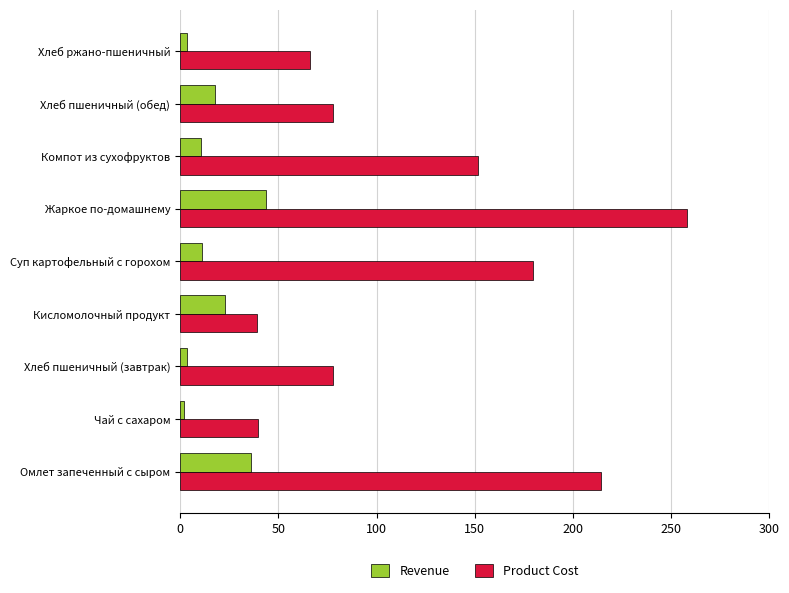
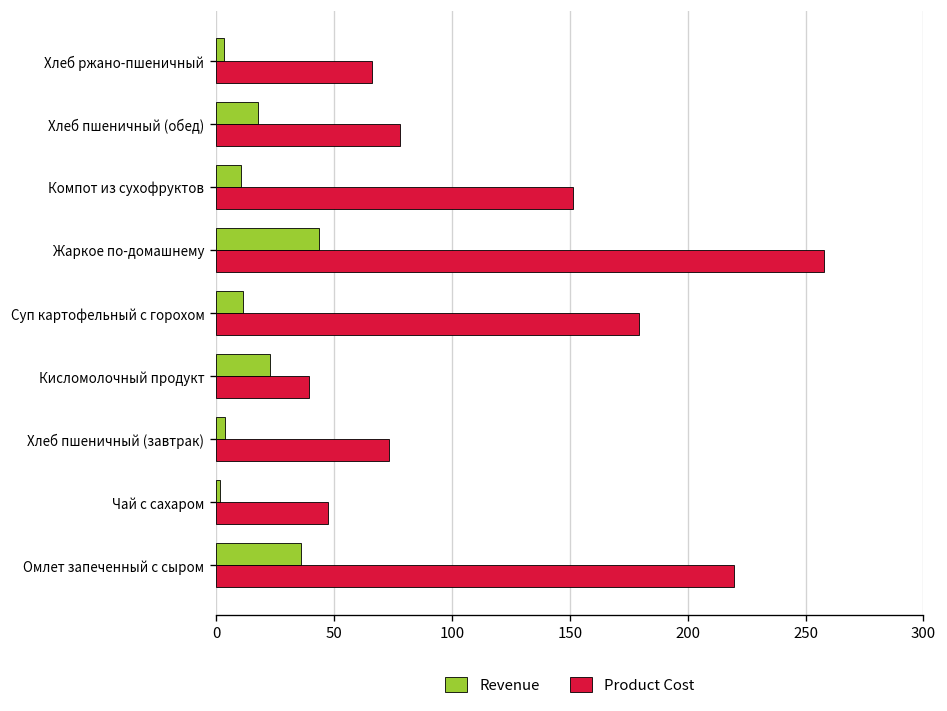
  {
    "Revenue": {
      "Хлеб ржано-пшеничный": 4,
      "Хлеб пшеничный (обед)": 18,
      "Компот из сухофруктов": 10,
      "Жаркое по-домашнему": 43,
      "Суп картофельный с горохом": 11,
      "Кисломолочный продукт": 23,
      "Хлеб пшеничный (завтрак)": 4,
      "Чай с сахаром": 2,
      "Омлет запеченный с сыром": 36
    },
    "Product Cost": {
      "Хлеб ржано-пшеничный": 66,
      "Хлеб пшеничный (обед)": 78,
      "Компот из сухофруктов": 152,
      "Жаркое по-домашнему": 258,
      "Суп картофельный с горохом": 180,
      "Кисломолочный продукт": 39,
-     "Хлеб пшеничный (завтрак)": 78,
-     "Чай с сахаром": 40,
-     "Омлет запеченный с сыром": 214
+     "Хлеб пшеничный (завтрак)": 73,
+     "Чай с сахаром": 48,
+     "Омлет запеченный с сыром": 220
    }
  }
